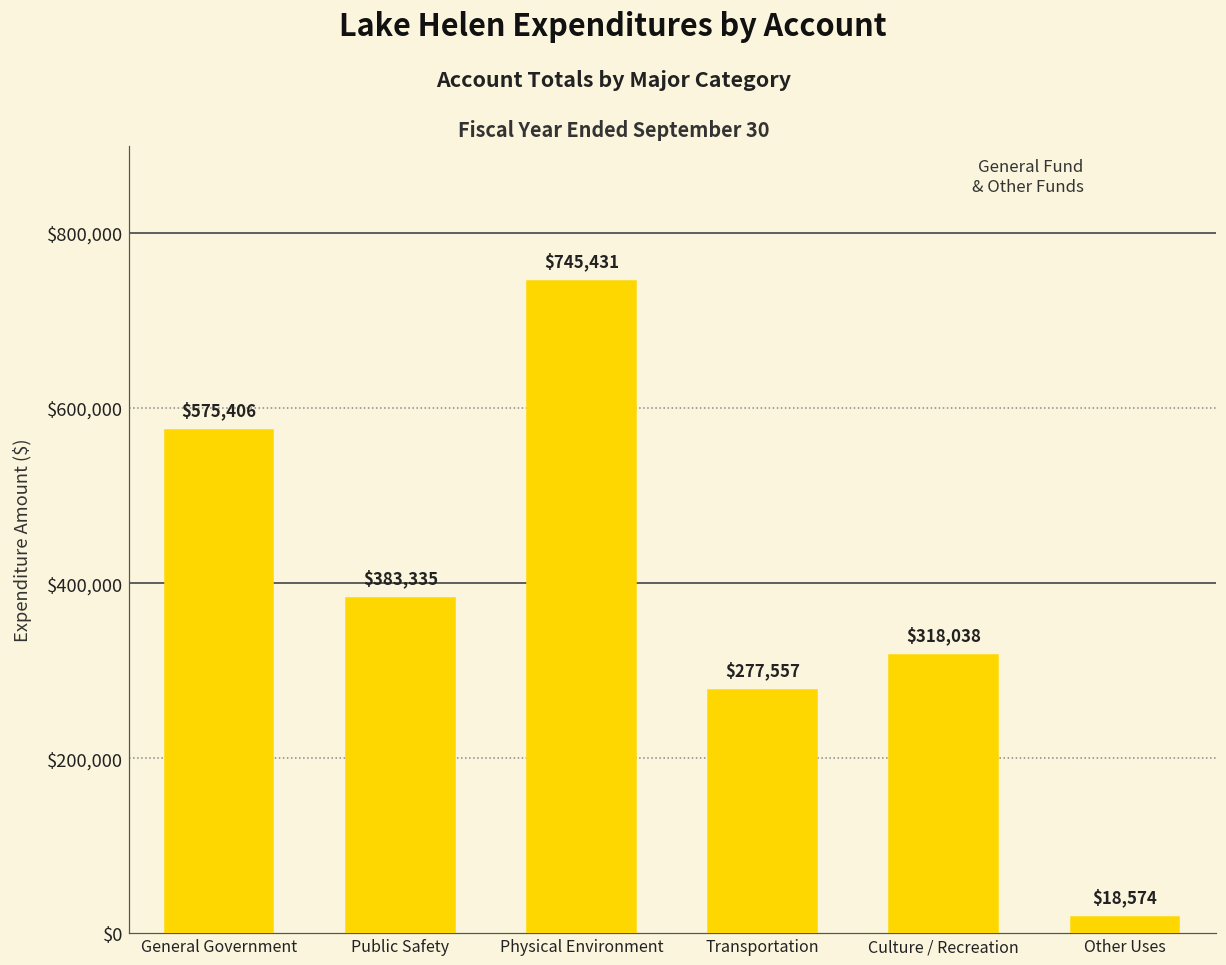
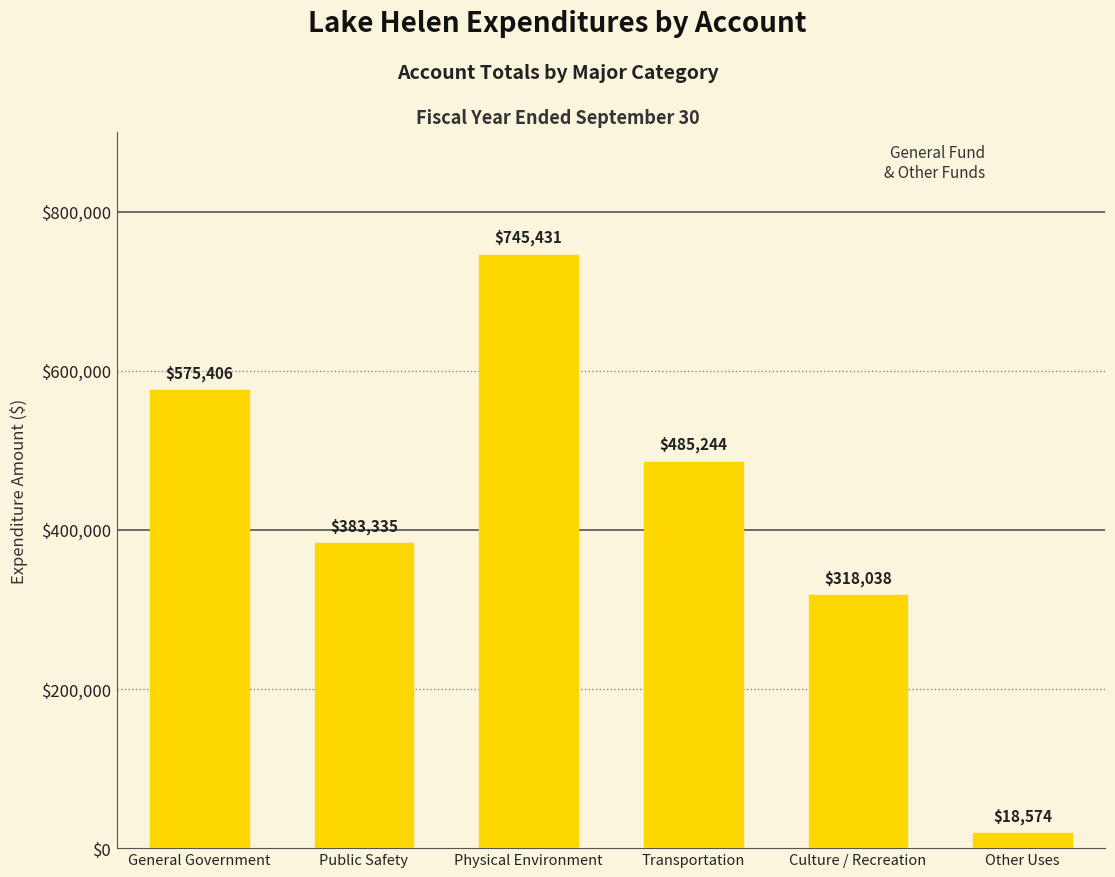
  {
    "General Government": "$575,406",
    "Public Safety": "$383,335",
    "Physical Environment": "$745,431",
-   "Transportation": "$277,557",
+   "Transportation": "$485,244",
    "Culture / Recreation": "$318,038",
    "Other Uses": "$18,574"
  }
